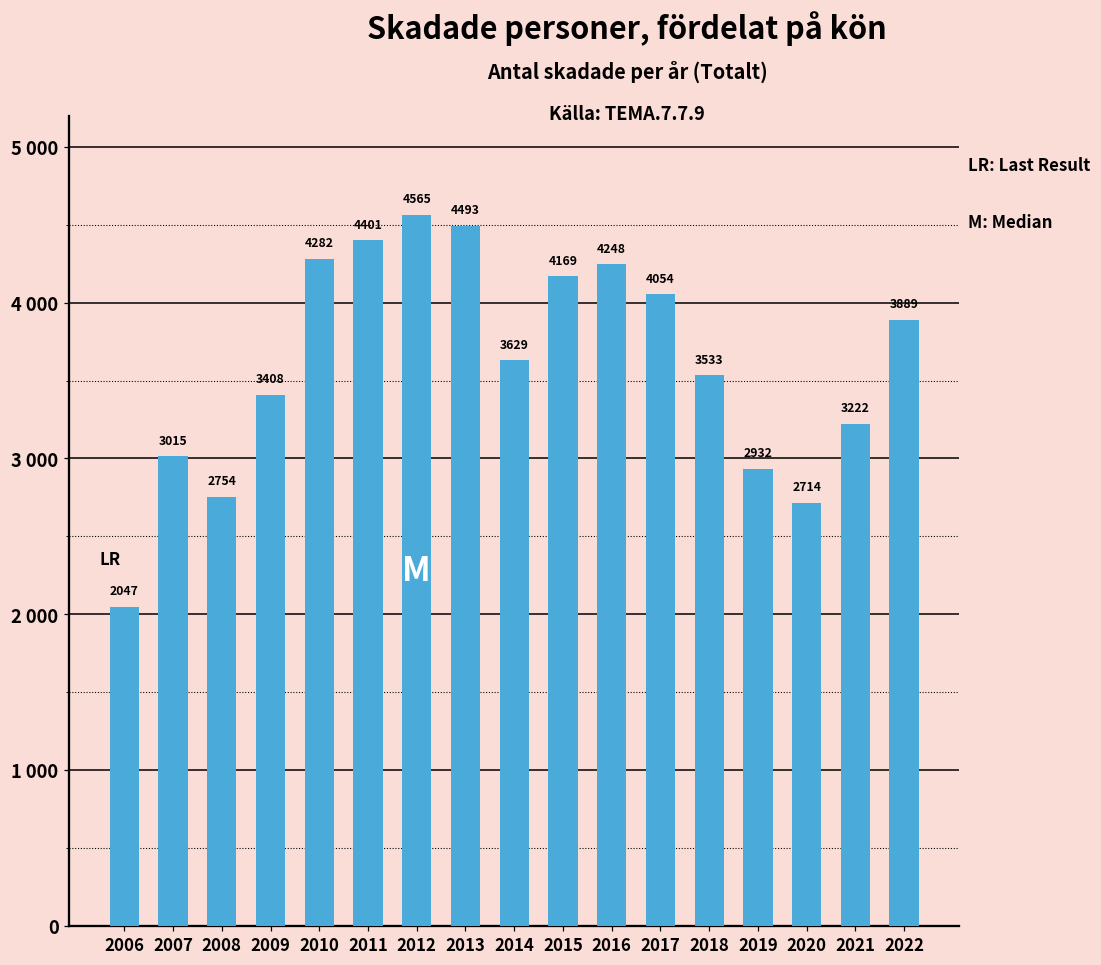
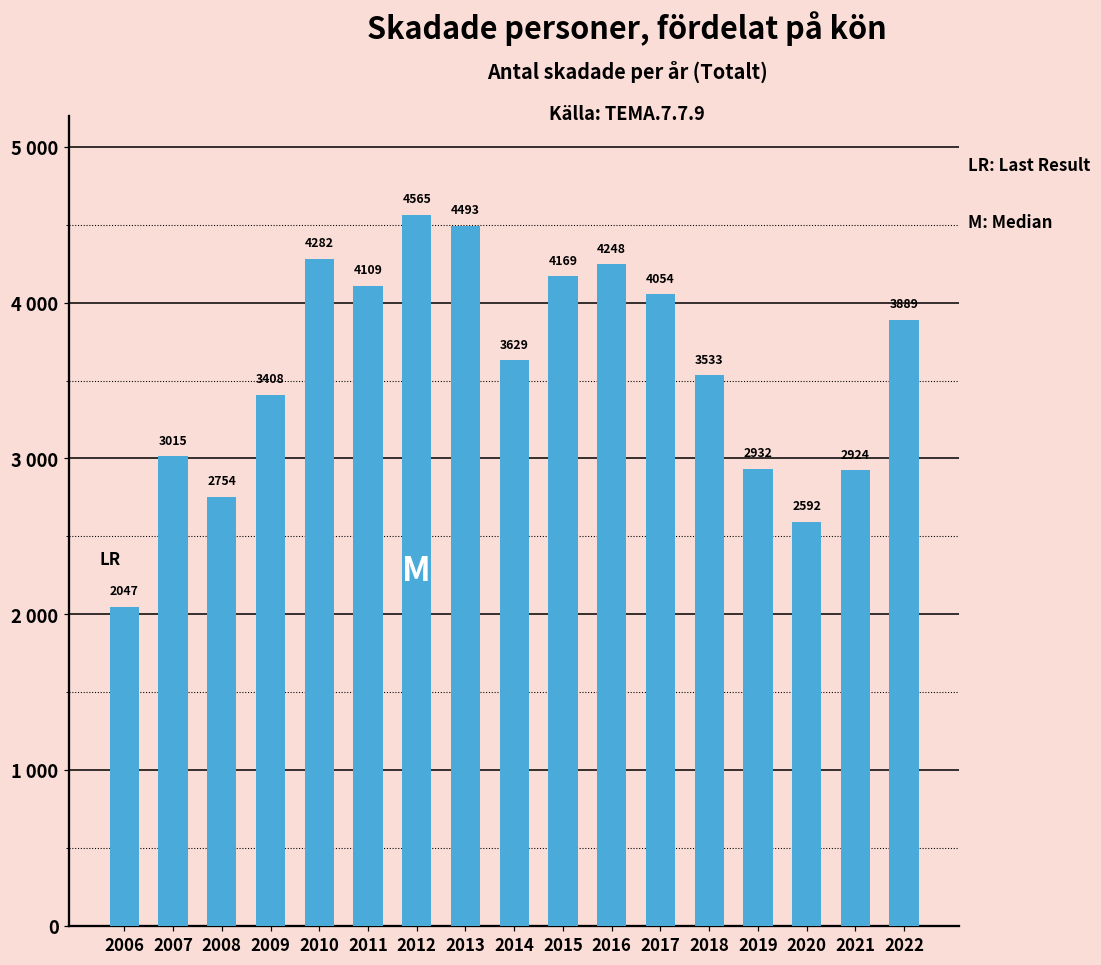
  {
    "2006": 2047,
    "2007": 3015,
    "2008": 2754,
    "2009": 3408,
    "2010": 4282,
-   "2011": 4401,
+   "2011": 4109,
    "2012": 4565,
    "2013": 4493,
    "2014": 3629,
    "2015": 4169,
    "2016": 4248,
    "2017": 4054,
    "2018": 3533,
    "2019": 2932,
-   "2020": 2714,
-   "2021": 3222,
+   "2020": 2592,
+   "2021": 2924,
    "2022": 3889
  }
